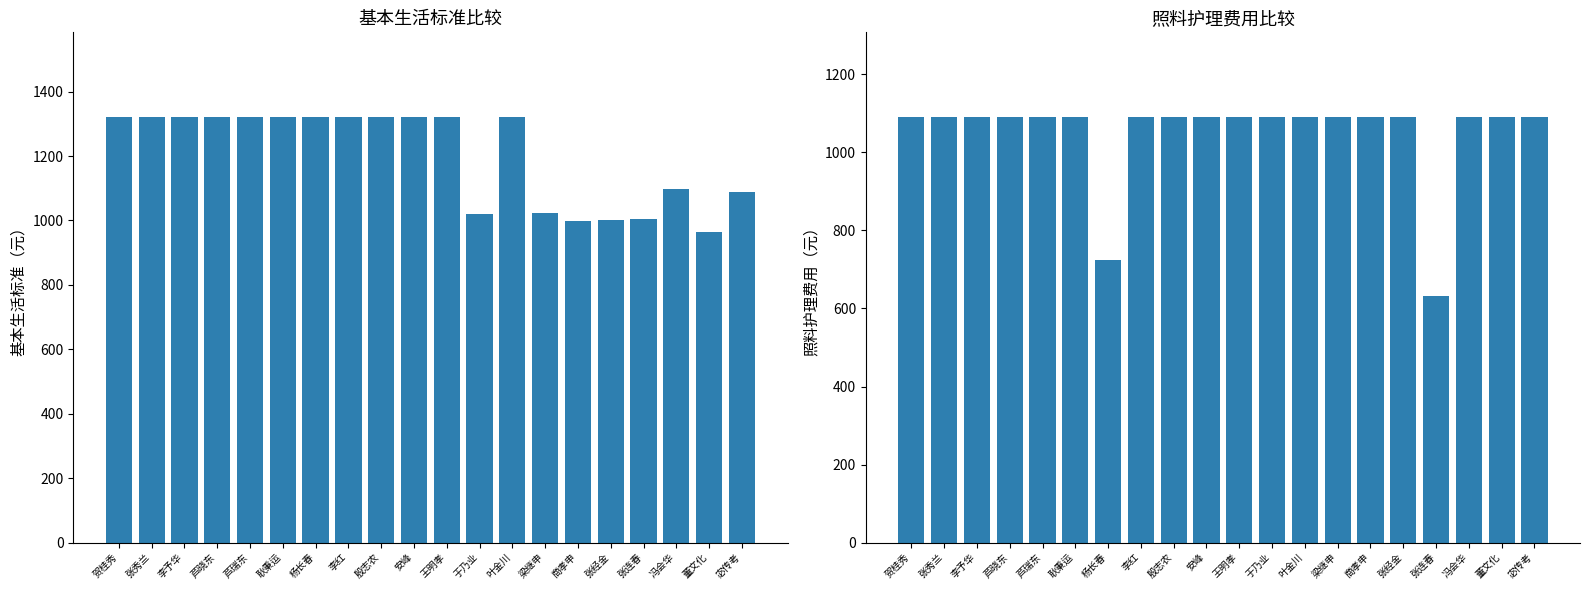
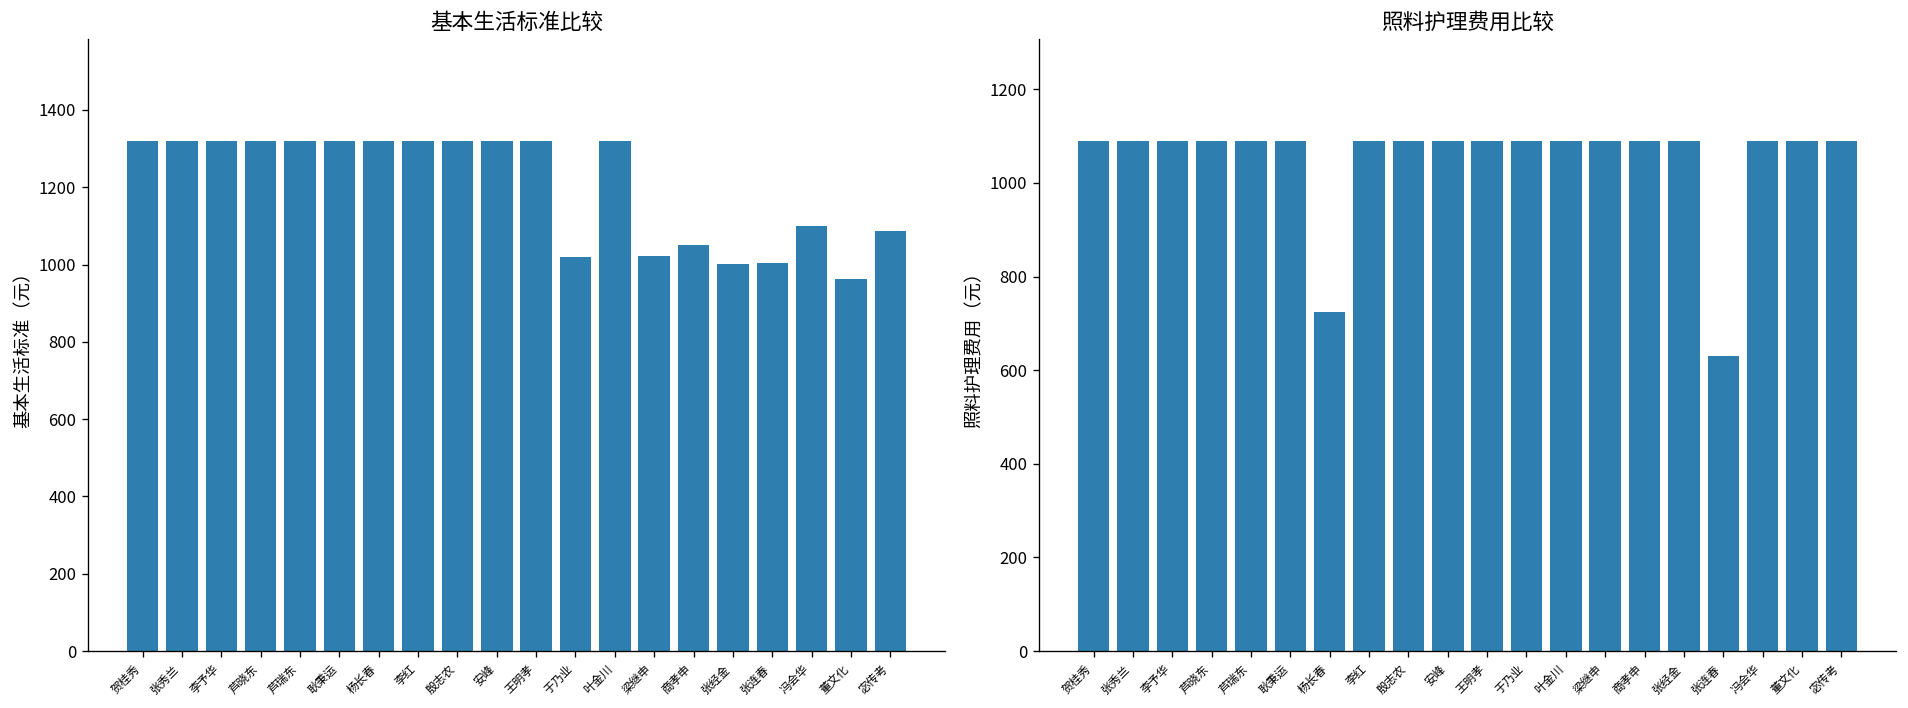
  {
    "基本生活标准比较": {
      "贺桂秀": 1320,
      "张秀兰": 1320,
      "李予华": 1320,
      "芦晓东": 1320,
      "芦瑞东": 1320,
      "耿秉运": 1320,
      "杨长春": 1320,
      "李红": 1320,
      "殷志农": 1320,
      "安峰": 1320,
      "王明孝": 1320,
      "于乃业": 1020,
      "叶金川": 1320,
      "梁继申": 1020,
-     "商孝申": 1000,
+     "商孝申": 1050,
      "张经金": 1000,
      "张连春": 1000,
      "冯会华": 1100,
      "董文化": 960,
      "宓传考": 1090
    },
    "照料护理费用比较": {
      "贺桂秀": 1090,
      "张秀兰": 1090,
      "李予华": 1090,
      "芦晓东": 1090,
      "芦瑞东": 1090,
      "耿秉运": 1090,
      "杨长春": 730,
      "李红": 1090,
      "殷志农": 1090,
      "安峰": 1090,
      "王明孝": 1090,
      "于乃业": 1090,
      "叶金川": 1090,
      "梁继申": 1090,
      "商孝申": 1090,
      "张经金": 1090,
      "张连春": 630,
      "冯会华": 1090,
      "董文化": 1090,
      "宓传考": 1090
    }
  }
